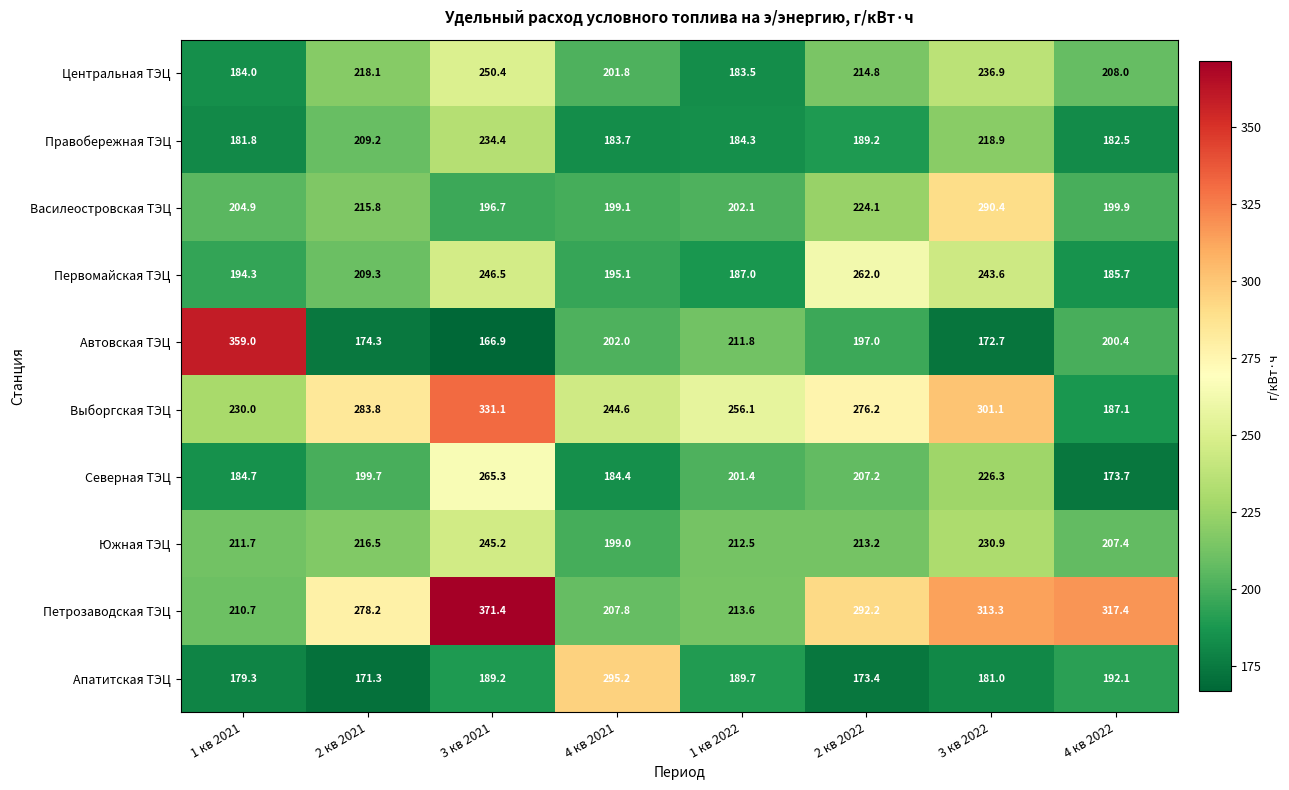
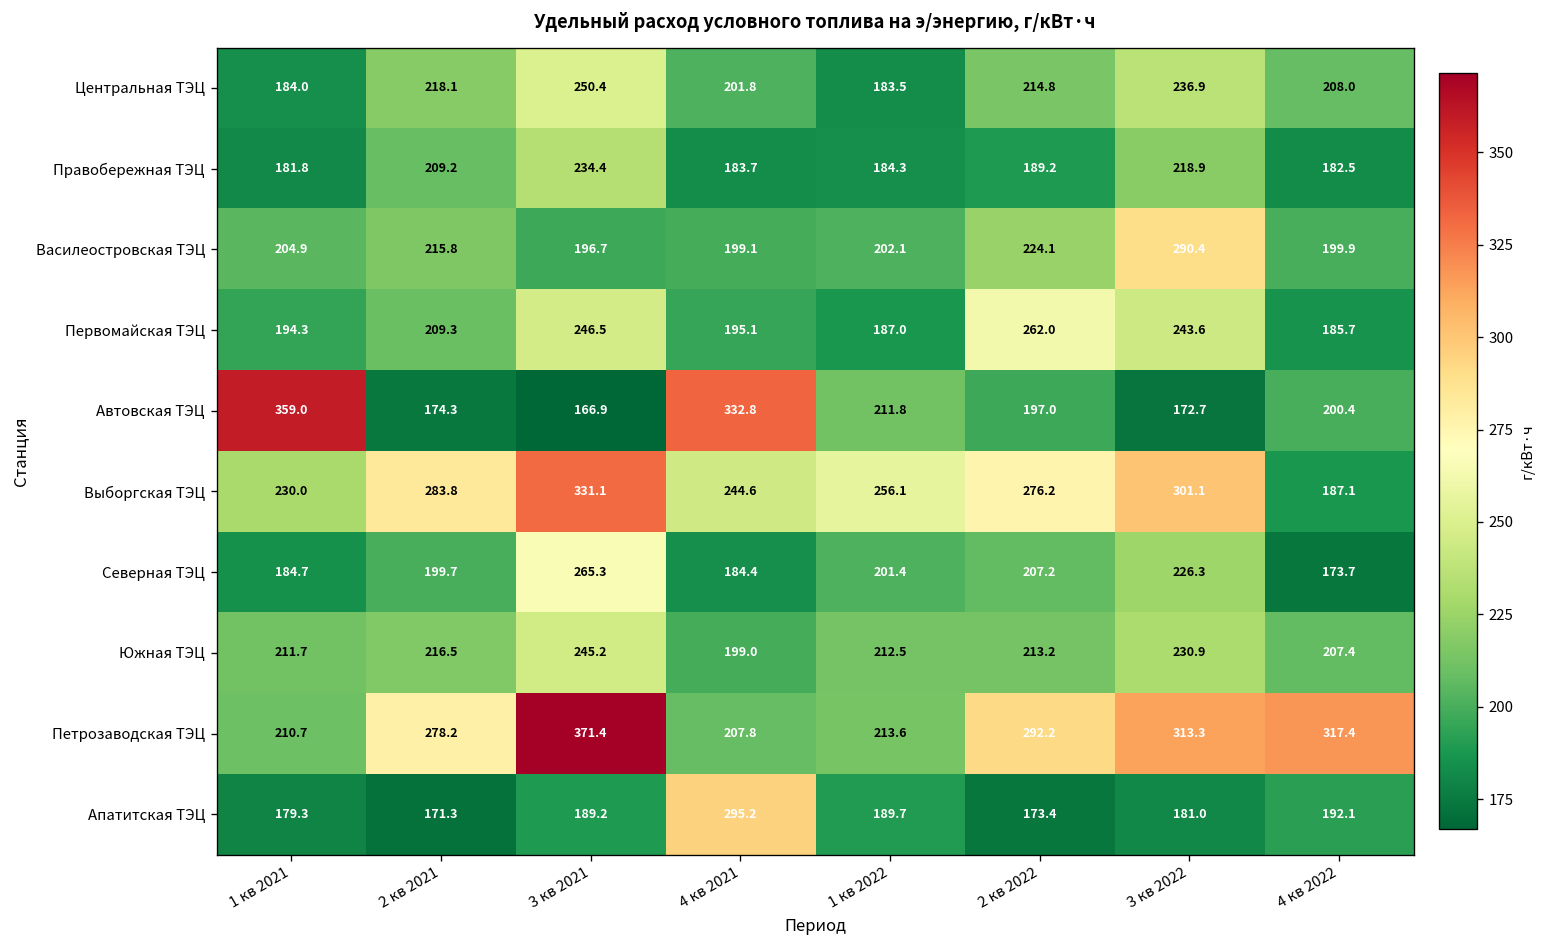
  {
    "Центральная ТЭЦ": {
      "1 кв 2021": 184.0,
      "2 кв 2021": 218.1,
      "3 кв 2021": 250.4,
      "4 кв 2021": 201.8,
      "1 кв 2022": 183.5,
      "2 кв 2022": 214.8,
      "3 кв 2022": 236.9,
      "4 кв 2022": 208.0
    },
    "Правобережная ТЭЦ": {
      "1 кв 2021": 181.8,
      "2 кв 2021": 209.2,
      "3 кв 2021": 234.4,
      "4 кв 2021": 183.7,
      "1 кв 2022": 184.3,
      "2 кв 2022": 189.2,
      "3 кв 2022": 218.9,
      "4 кв 2022": 182.5
    },
    "Василеостровская ТЭЦ": {
      "1 кв 2021": 204.9,
      "2 кв 2021": 215.8,
      "3 кв 2021": 196.7,
      "4 кв 2021": 199.1,
      "1 кв 2022": 202.1,
      "2 кв 2022": 224.1,
      "3 кв 2022": 290.4,
      "4 кв 2022": 199.9
    },
    "Первомайская ТЭЦ": {
      "1 кв 2021": 194.3,
      "2 кв 2021": 209.3,
      "3 кв 2021": 246.5,
      "4 кв 2021": 195.1,
      "1 кв 2022": 187.0,
      "2 кв 2022": 262.0,
      "3 кв 2022": 243.6,
      "4 кв 2022": 185.7
    },
    "Автовская ТЭЦ": {
      "1 кв 2021": 359.0,
      "2 кв 2021": 174.3,
      "3 кв 2021": 166.9,
-     "4 кв 2021": 202.0,
+     "4 кв 2021": 332.8,
      "1 кв 2022": 211.8,
      "2 кв 2022": 197.0,
      "3 кв 2022": 172.7,
      "4 кв 2022": 200.4
    },
    "Выборгская ТЭЦ": {
      "1 кв 2021": 230.0,
      "2 кв 2021": 283.8,
      "3 кв 2021": 331.1,
      "4 кв 2021": 244.6,
      "1 кв 2022": 256.1,
      "2 кв 2022": 276.2,
      "3 кв 2022": 301.1,
      "4 кв 2022": 187.1
    },
    "Северная ТЭЦ": {
      "1 кв 2021": 184.7,
      "2 кв 2021": 199.7,
      "3 кв 2021": 265.3,
      "4 кв 2021": 184.4,
      "1 кв 2022": 201.4,
      "2 кв 2022": 207.2,
      "3 кв 2022": 226.3,
      "4 кв 2022": 173.7
    },
    "Южная ТЭЦ": {
      "1 кв 2021": 211.7,
      "2 кв 2021": 216.5,
      "3 кв 2021": 245.2,
      "4 кв 2021": 199.0,
      "1 кв 2022": 212.5,
      "2 кв 2022": 213.2,
      "3 кв 2022": 230.9,
      "4 кв 2022": 207.4
    },
    "Петрозаводская ТЭЦ": {
      "1 кв 2021": 210.7,
      "2 кв 2021": 278.2,
      "3 кв 2021": 371.4,
      "4 кв 2021": 207.8,
      "1 кв 2022": 213.6,
      "2 кв 2022": 292.2,
      "3 кв 2022": 313.3,
      "4 кв 2022": 317.4
    },
    "Апатитская ТЭЦ": {
      "1 кв 2021": 179.3,
      "2 кв 2021": 171.3,
      "3 кв 2021": 189.2,
      "4 кв 2021": 295.2,
      "1 кв 2022": 189.7,
      "2 кв 2022": 173.4,
      "3 кв 2022": 181.0,
      "4 кв 2022": 192.1
    }
  }
